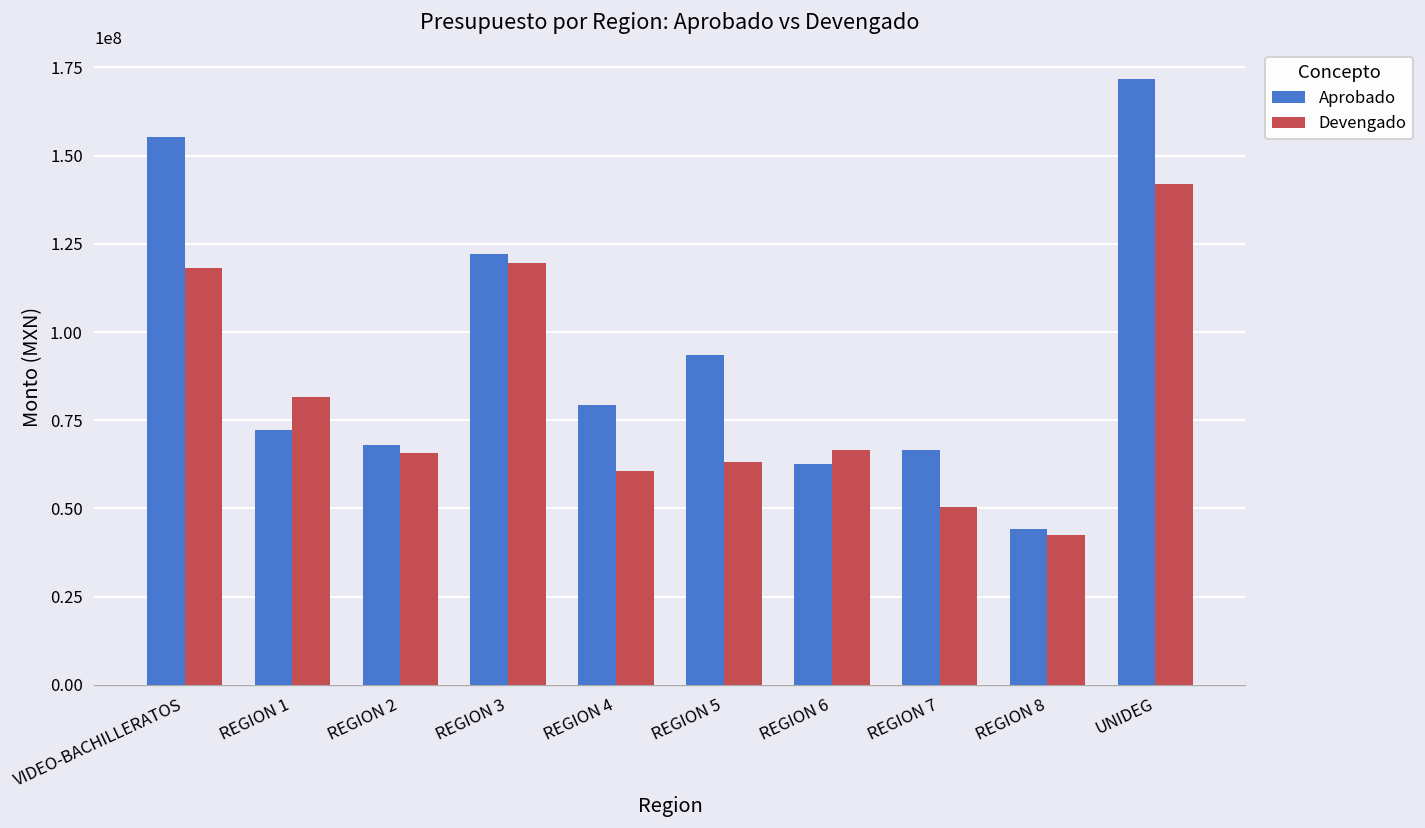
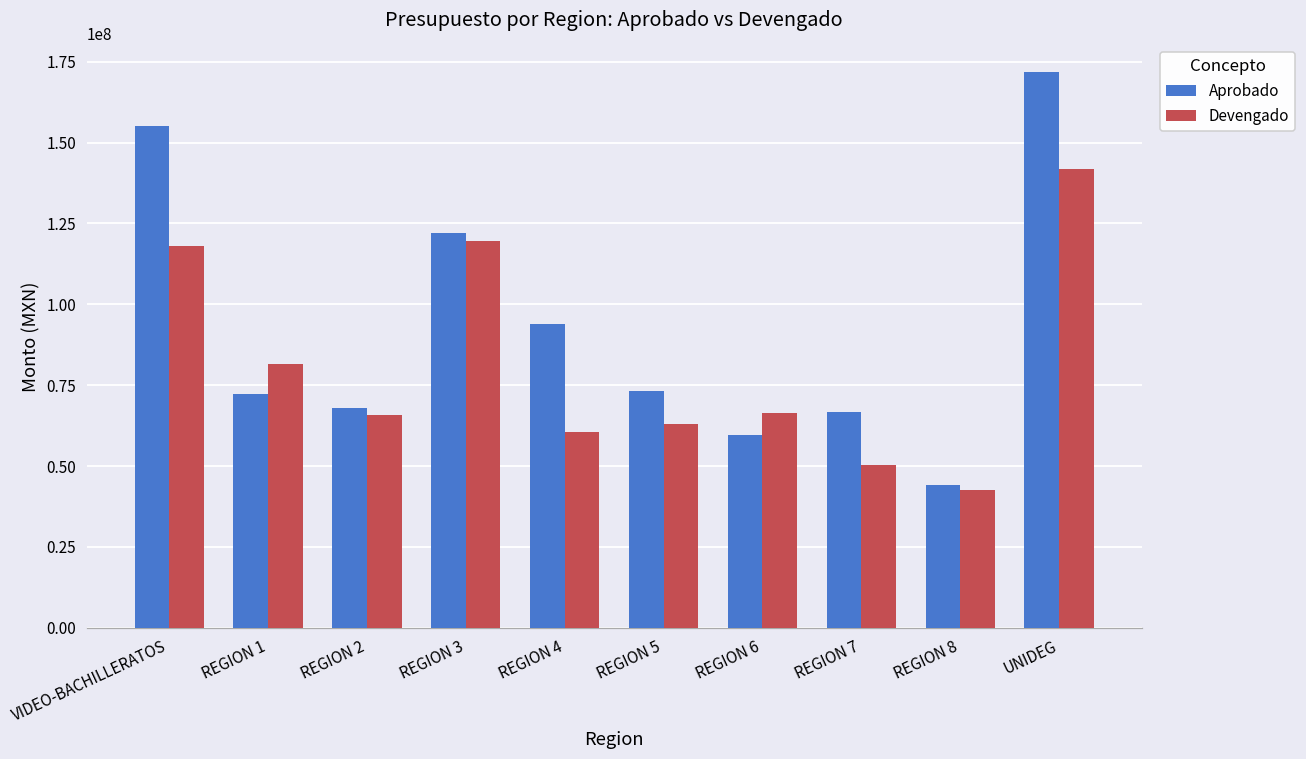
  {
    "Aprobado": {
      "VIDEO-BACHILLERATOS": 155000000,
      "REGION 1": 72000000,
      "REGION 2": 68000000,
      "REGION 3": 122000000,
-     "REGION 4": 79000000,
-     "REGION 5": 94000000,
-     "REGION 6": 63000000,
+     "REGION 4": 94000000,
+     "REGION 5": 73000000,
+     "REGION 6": 60000000,
      "REGION 7": 67000000,
      "REGION 8": 44000000,
      "UNIDEG": 172000000
    },
    "Devengado": {
      "VIDEO-BACHILLERATOS": 118000000,
      "REGION 1": 81000000,
      "REGION 2": 66000000,
      "REGION 3": 119000000,
      "REGION 4": 61000000,
      "REGION 5": 63000000,
      "REGION 6": 67000000,
      "REGION 7": 50000000,
      "REGION 8": 42000000,
      "UNIDEG": 142000000
    }
  }
